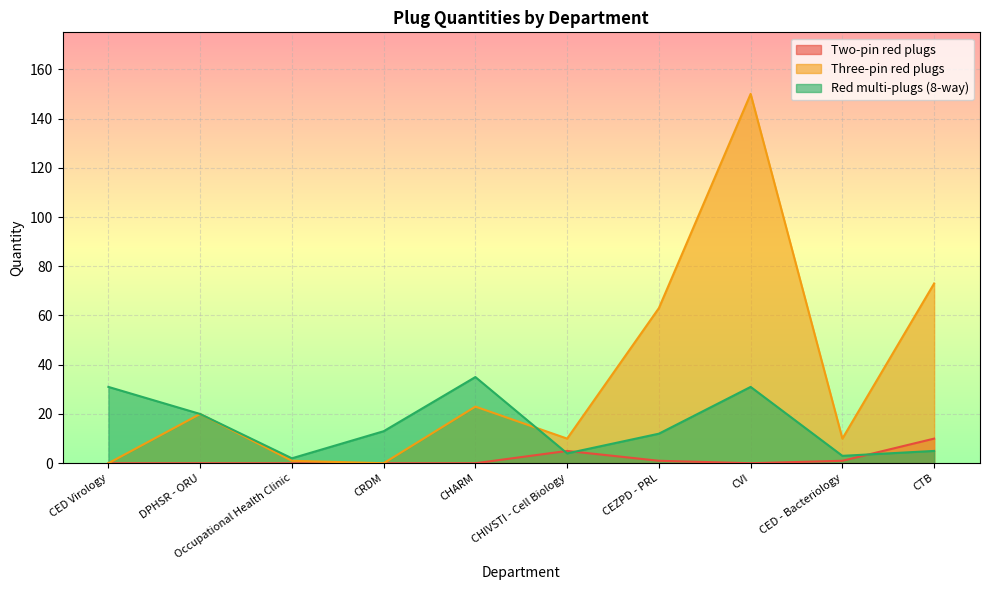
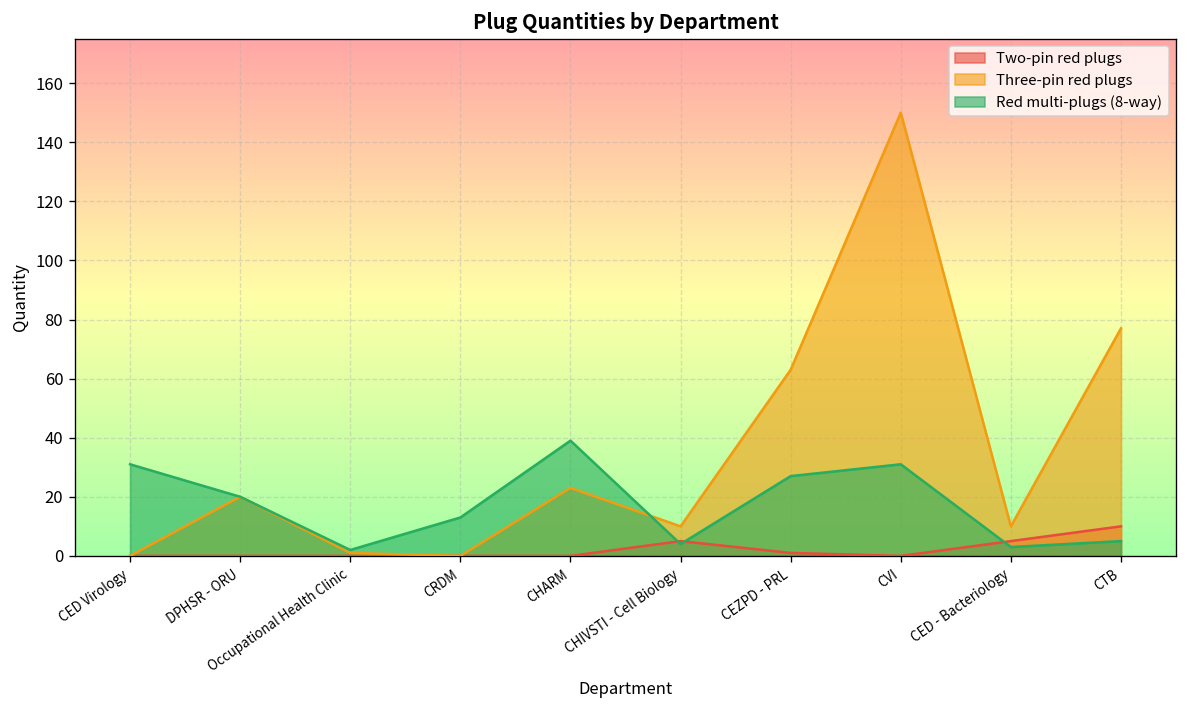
  {
    "Two-pin red plugs": {
      "DPHSR - ORU": 0,
      "CHARM": 0,
      "CEZPD - PRL": 1,
      "CVI": 0,
-     "CED - Bacteriology": 1,
+     "CED - Bacteriology": 5,
      "CTB": 10
    },
    "Three-pin red plugs": {
      "CHARM": 23,
      "CHIVSTI - Cell Biology": 10,
      "CEZPD - PRL": 63,
      "CVI": 150,
      "CED - Bacteriology": 10,
-     "CTB": 73
+     "CTB": 77
    },
    "Red multi-plugs (8-way)": {
      "CED Virology": 31,
      "CRDM": 13,
-     "CHARM": 35,
-     "CEZPD - PRL": 12,
+     "CHARM": 39,
+     "CEZPD - PRL": 27,
      "CVI": 31,
      "CED - Bacteriology": 3,
      "CTB": 5
    }
  }
